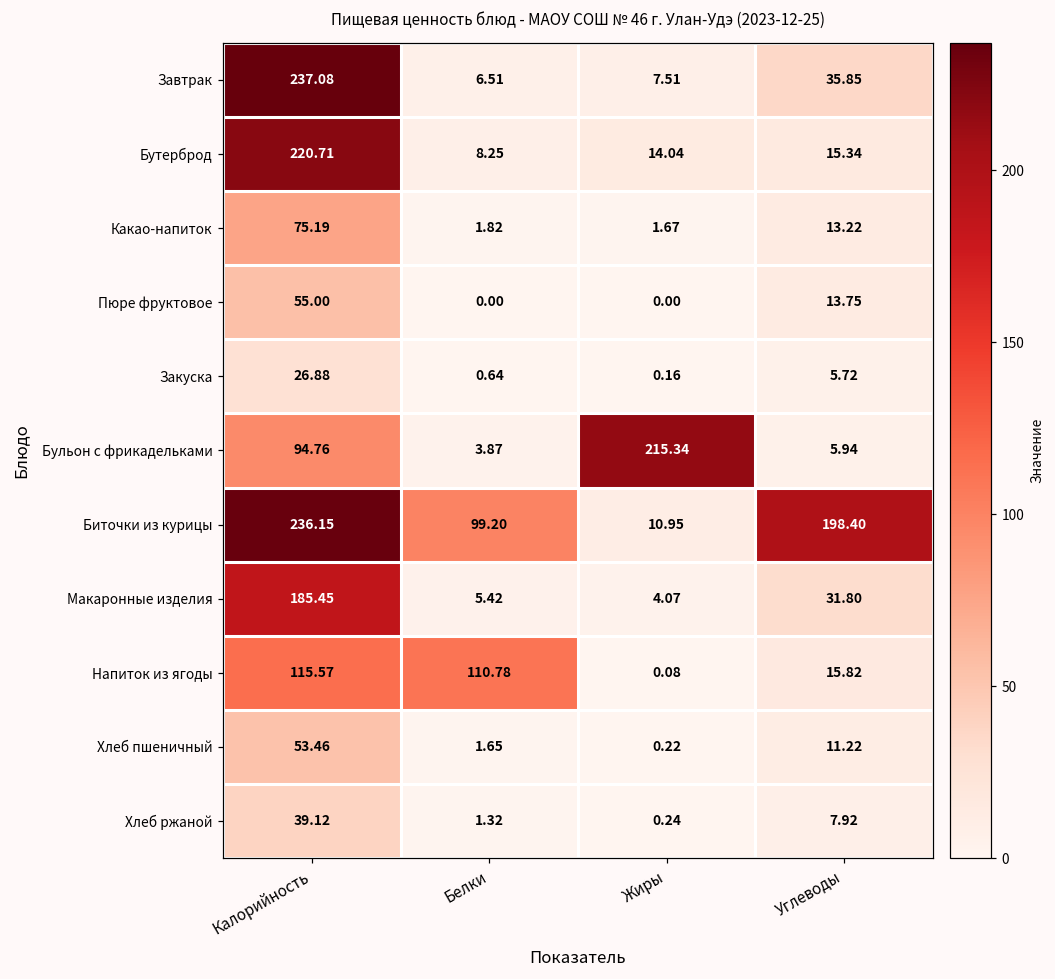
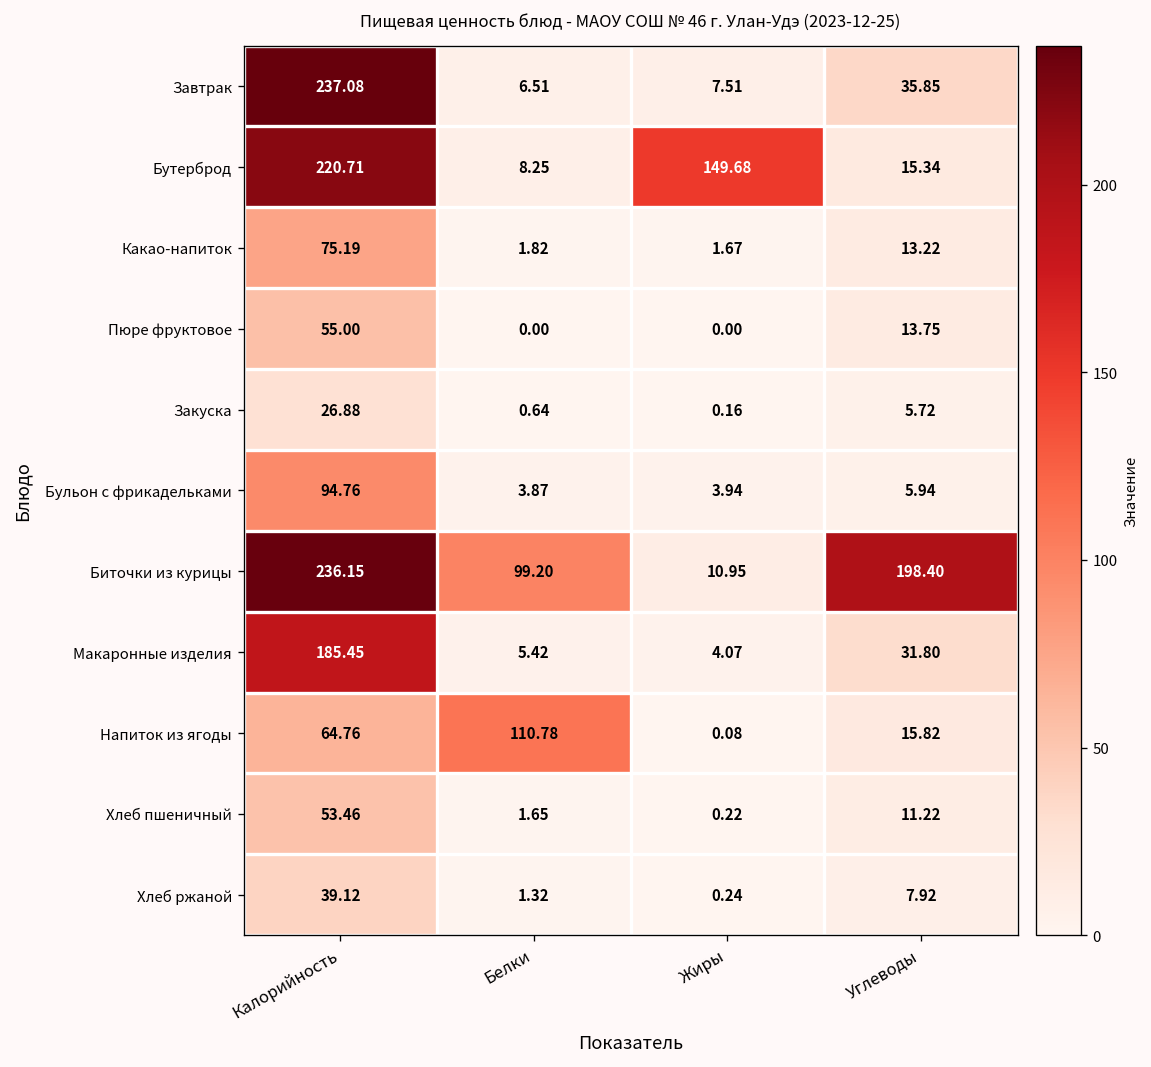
  {
    "Завтрак": {
      "Калорийность": 237.08,
      "Белки": 6.51,
      "Жиры": 7.51,
      "Углеводы": 35.85
    },
    "Бутерброд": {
      "Калорийность": 220.71,
      "Белки": 8.25,
-     "Жиры": 14.04,
+     "Жиры": 149.68,
      "Углеводы": 15.34
    },
    "Какао-напиток": {
      "Калорийность": 75.19,
      "Белки": 1.82,
      "Жиры": 1.67,
      "Углеводы": 13.22
    },
    "Пюре фруктовое": {
      "Калорийность": 55.00,
      "Белки": 0.00,
      "Жиры": 0.00,
      "Углеводы": 13.75
    },
    "Закуска": {
      "Калорийность": 26.88,
      "Белки": 0.64,
      "Жиры": 0.16,
      "Углеводы": 5.72
    },
    "Бульон с фрикадельками": {
      "Калорийность": 94.76,
      "Белки": 3.87,
-     "Жиры": 215.34,
+     "Жиры": 3.94,
      "Углеводы": 5.94
    },
    "Биточки из курицы": {
      "Калорийность": 236.15,
      "Белки": 99.20,
      "Жиры": 10.95,
      "Углеводы": 198.40
    },
    "Макаронные изделия": {
      "Калорийность": 185.45,
      "Белки": 5.42,
      "Жиры": 4.07,
      "Углеводы": 31.80
    },
    "Напиток из ягоды": {
-     "Калорийность": 115.57,
+     "Калорийность": 64.76,
      "Белки": 110.78,
      "Жиры": 0.08,
      "Углеводы": 15.82
    },
    "Хлеб пшеничный": {
      "Калорийность": 53.46,
      "Белки": 1.65,
      "Жиры": 0.22,
      "Углеводы": 11.22
    },
    "Хлеб ржаной": {
      "Калорийность": 39.12,
      "Белки": 1.32,
      "Жиры": 0.24,
      "Углеводы": 7.92
    }
  }
